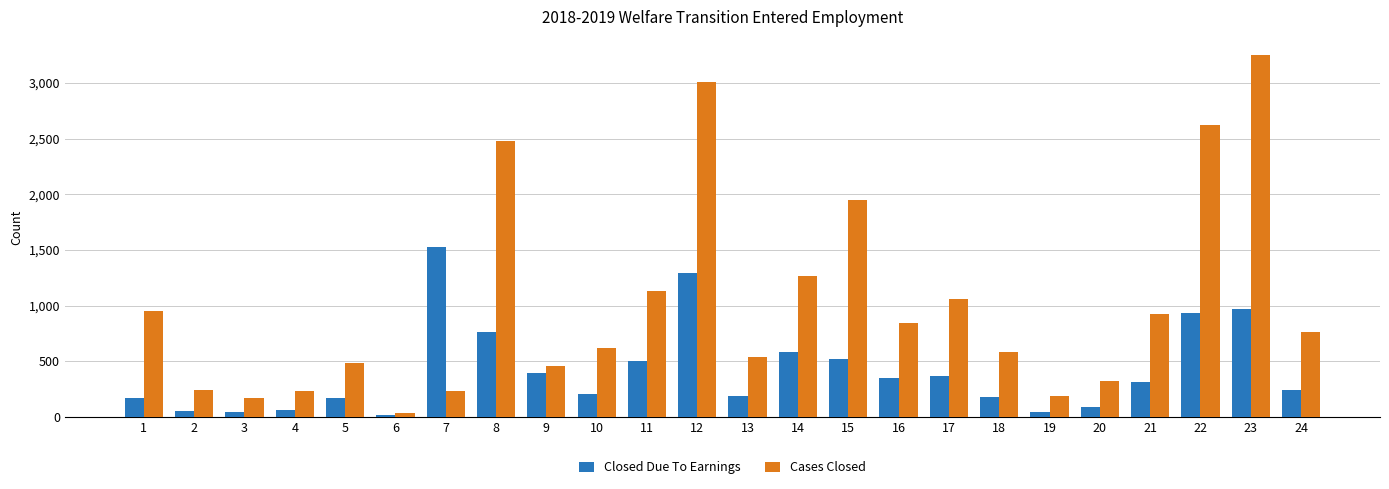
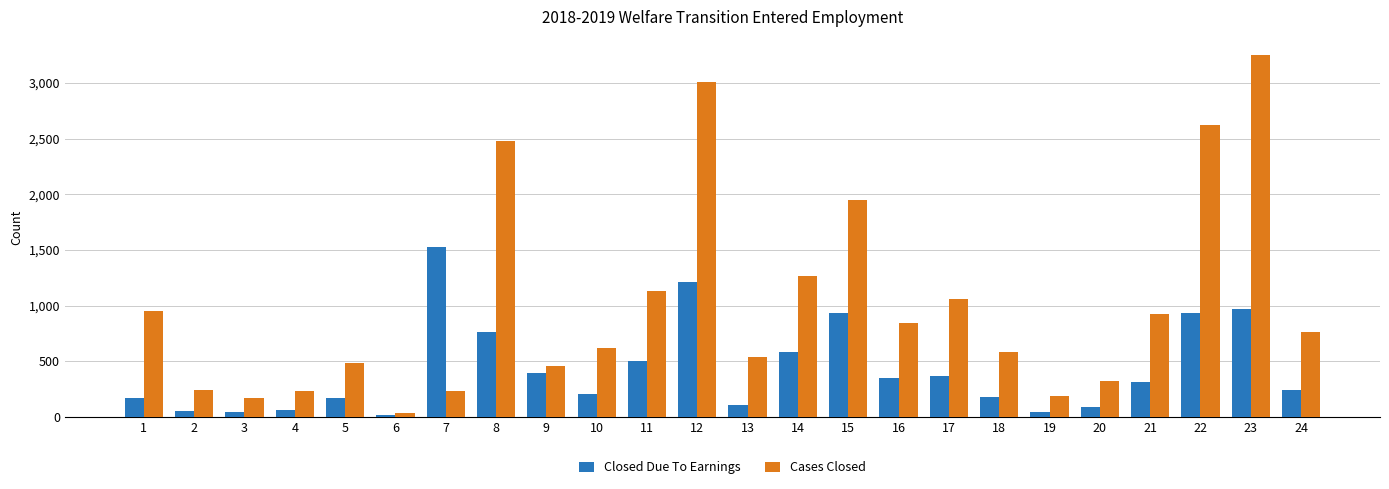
  {
    "Closed Due To Earnings": {
      "1": "170",
      "2": "50",
      "3": "40",
      "4": "60",
      "5": "170",
      "7": "1,530",
      "8": "770",
      "9": "390",
      "10": "210",
      "11": "510",
-     "12": "1,300",
-     "13": "190",
+     "12": "1,210",
+     "13": "100",
      "14": "590",
-     "15": "520",
+     "15": "930",
      "16": "350",
      "17": "370",
      "18": "180",
      "19": "40",
      "20": "90",
      "21": "320",
      "22": "930",
      "23": "970",
      "24": "240"
    },
    "Cases Closed": {
      "1": "950",
      "2": "240",
      "3": "170",
      "4": "230",
      "5": "480",
      "6": "40",
      "7": "230",
      "8": "2,480",
      "9": "460",
      "10": "620",
      "11": "1,130",
      "12": "3,010",
      "13": "540",
      "14": "1,270",
      "15": "1,950",
      "16": "850",
      "17": "1,060",
      "18": "580",
      "19": "190",
      "20": "320",
      "21": "920",
      "22": "2,620",
      "23": "3,250",
      "24": "760"
    }
  }
